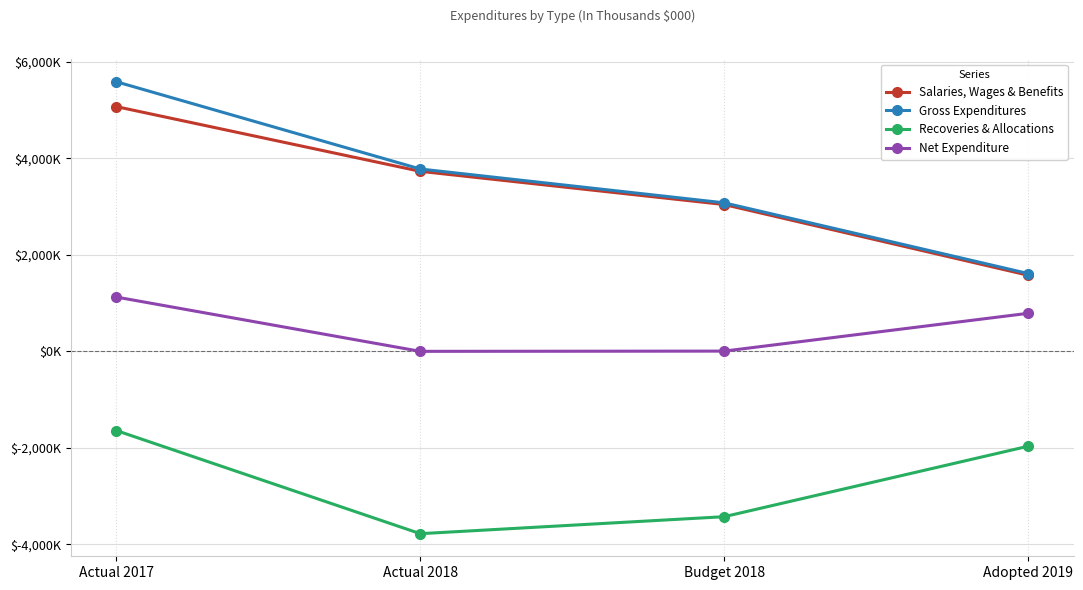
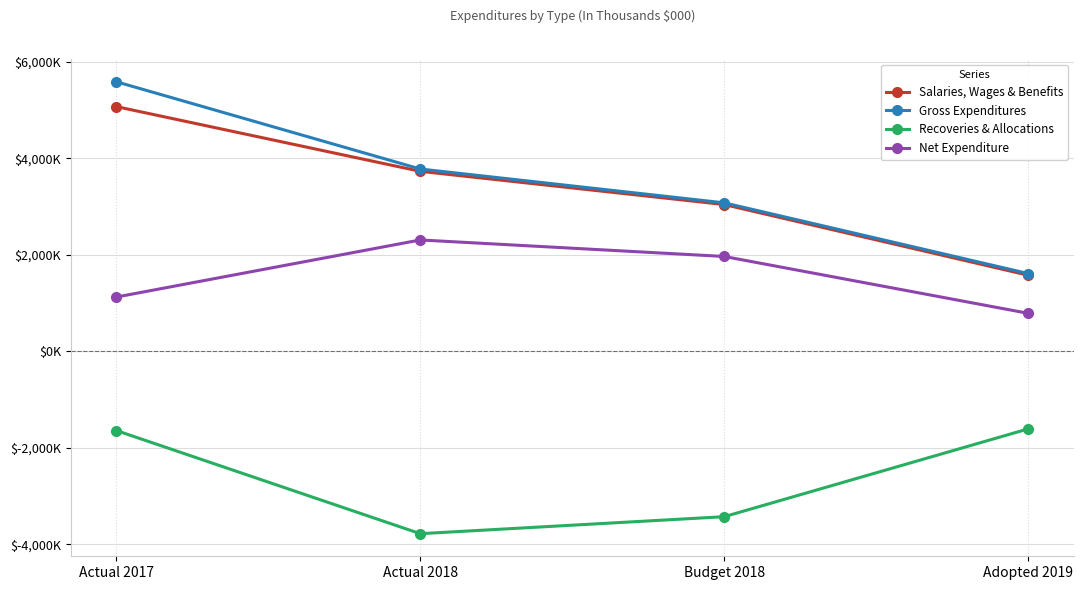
  {
    "Salaries, Wages & Benefits": {
      "Actual 2017": "$5,100,000"
    },
    "Gross Expenditures": {
      "Actual 2017": "$5,600,000"
    },
    "Recoveries & Allocations": {
      "Actual 2017": "$-1,600,000",
      "Actual 2018": "$-3,800,000",
      "Budget 2018": "$-3,400,000",
-     "Adopted 2019": "$-2,000,000"
+     "Adopted 2019": "$-1,600,000"
    },
    "Net Expenditure": {
      "Actual 2017": "$1,100,000",
-     "Actual 2018": "$0",
-     "Budget 2018": "$0",
+     "Actual 2018": "$2,300,000",
+     "Budget 2018": "$2,000,000",
      "Adopted 2019": "$800,000"
    }
  }
